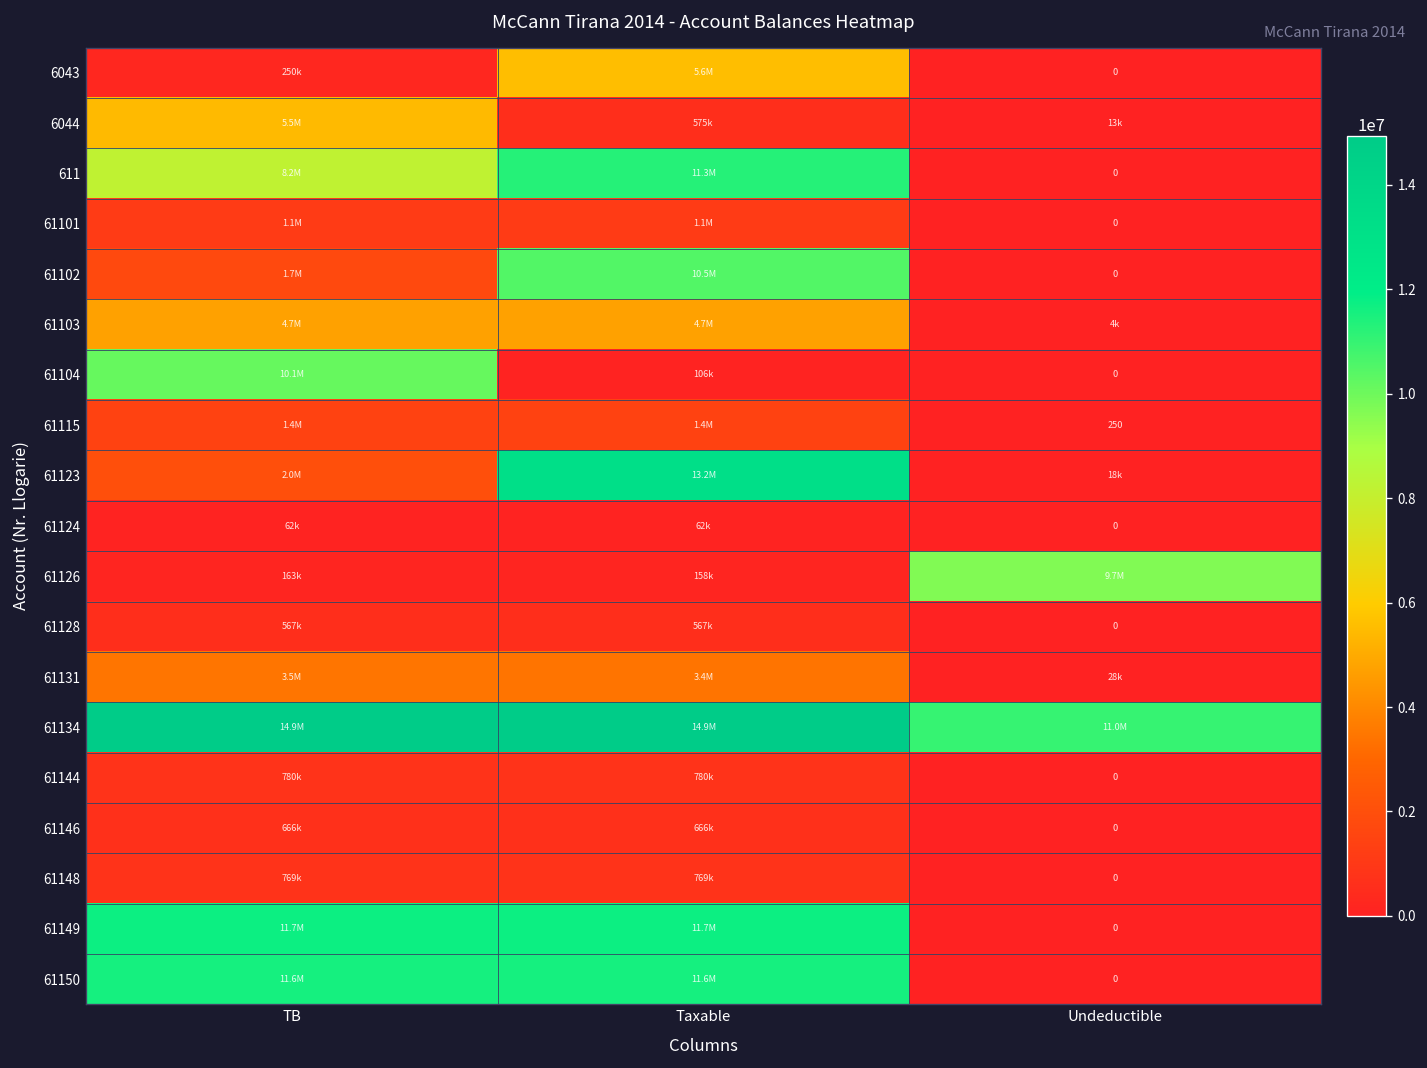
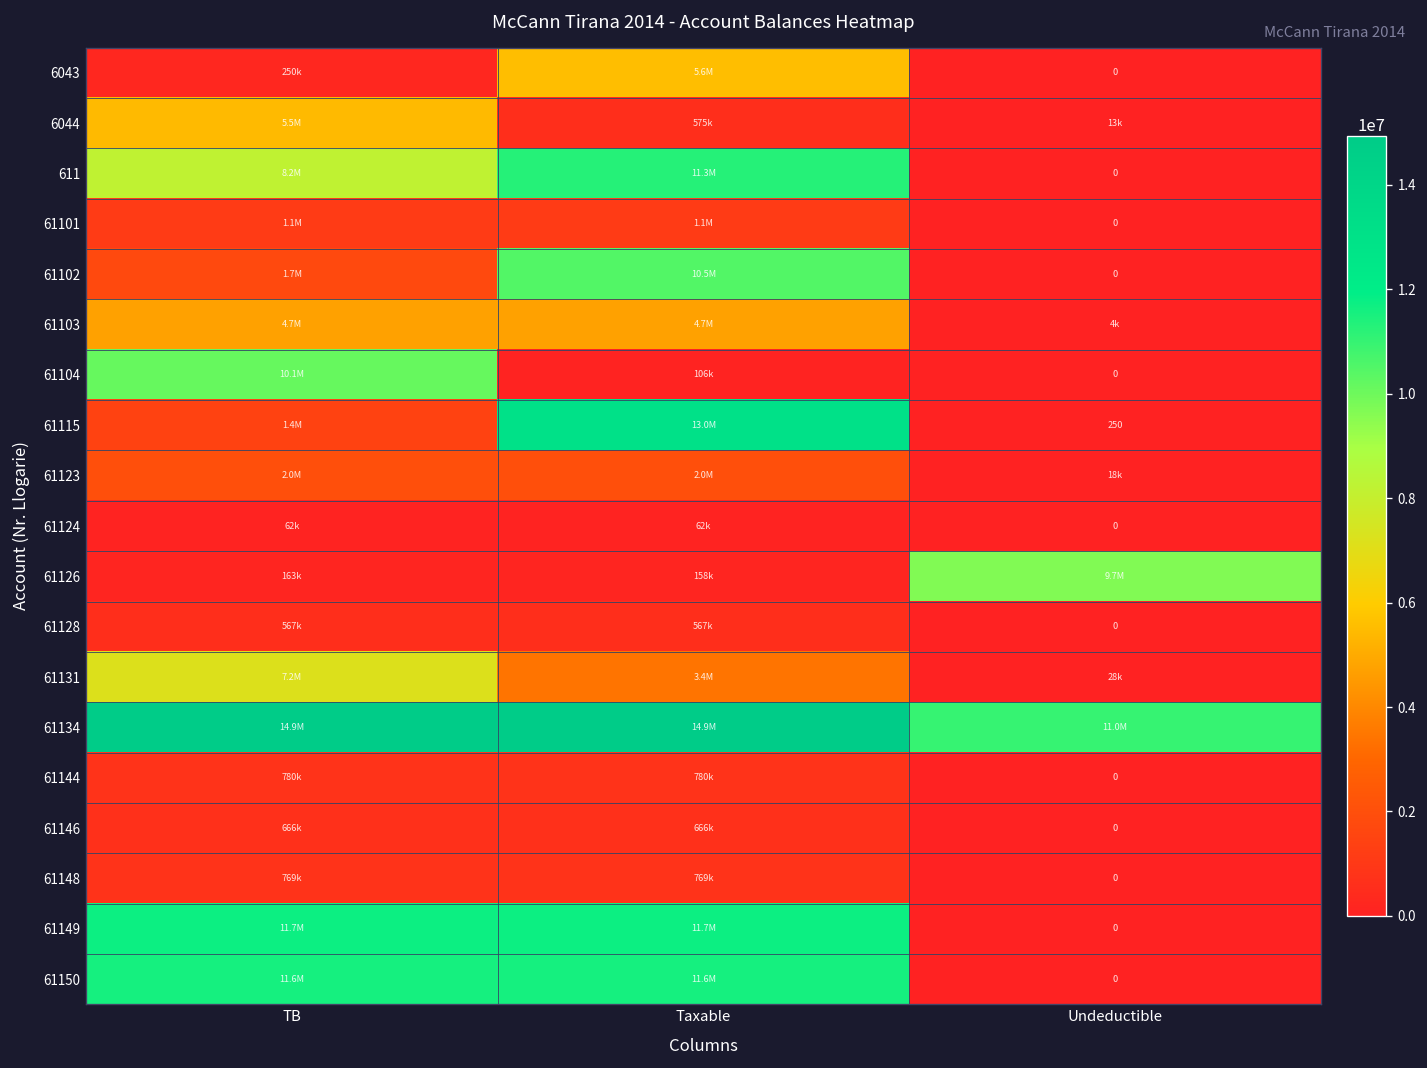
  {
    "6043": {
      "TB": "250k",
      "Taxable": "5.6M",
      "Undeductible": "0"
    },
    "6044": {
      "TB": "5.5M",
      "Taxable": "575k",
      "Undeductible": "13k"
    },
    "611": {
      "TB": "8.2M",
      "Taxable": "11.3M",
      "Undeductible": "0"
    },
    "61101": {
      "TB": "1.1M",
      "Taxable": "1.1M",
      "Undeductible": "0"
    },
    "61102": {
      "TB": "1.7M",
      "Taxable": "10.5M",
      "Undeductible": "0"
    },
    "61103": {
      "TB": "4.7M",
      "Taxable": "4.7M",
      "Undeductible": "4k"
    },
    "61104": {
      "TB": "10.1M",
      "Taxable": "106k",
      "Undeductible": "0"
    },
    "61115": {
      "TB": "1.4M",
-     "Taxable": "1.4M",
+     "Taxable": "13.0M",
      "Undeductible": "250"
    },
    "61123": {
      "TB": "2.0M",
-     "Taxable": "13.2M",
+     "Taxable": "2.0M",
      "Undeductible": "18k"
    },
    "61124": {
      "TB": "62k",
      "Taxable": "62k",
      "Undeductible": "0"
    },
    "61126": {
      "TB": "163k",
      "Taxable": "158k",
      "Undeductible": "9.7M"
    },
    "61128": {
      "TB": "567k",
      "Taxable": "567k",
      "Undeductible": "0"
    },
    "61131": {
-     "TB": "3.5M",
+     "TB": "7.2M",
      "Taxable": "3.4M",
      "Undeductible": "28k"
    },
    "61134": {
      "TB": "14.9M",
      "Taxable": "14.9M",
      "Undeductible": "11.0M"
    },
    "61144": {
      "TB": "780k",
      "Taxable": "780k",
      "Undeductible": "0"
    },
    "61146": {
      "TB": "666k",
      "Taxable": "666k",
      "Undeductible": "0"
    },
    "61148": {
      "TB": "769k",
      "Taxable": "769k",
      "Undeductible": "0"
    },
    "61149": {
      "TB": "11.7M",
      "Taxable": "11.7M",
      "Undeductible": "0"
    },
    "61150": {
      "TB": "11.6M",
      "Taxable": "11.6M",
      "Undeductible": "0"
    }
  }
